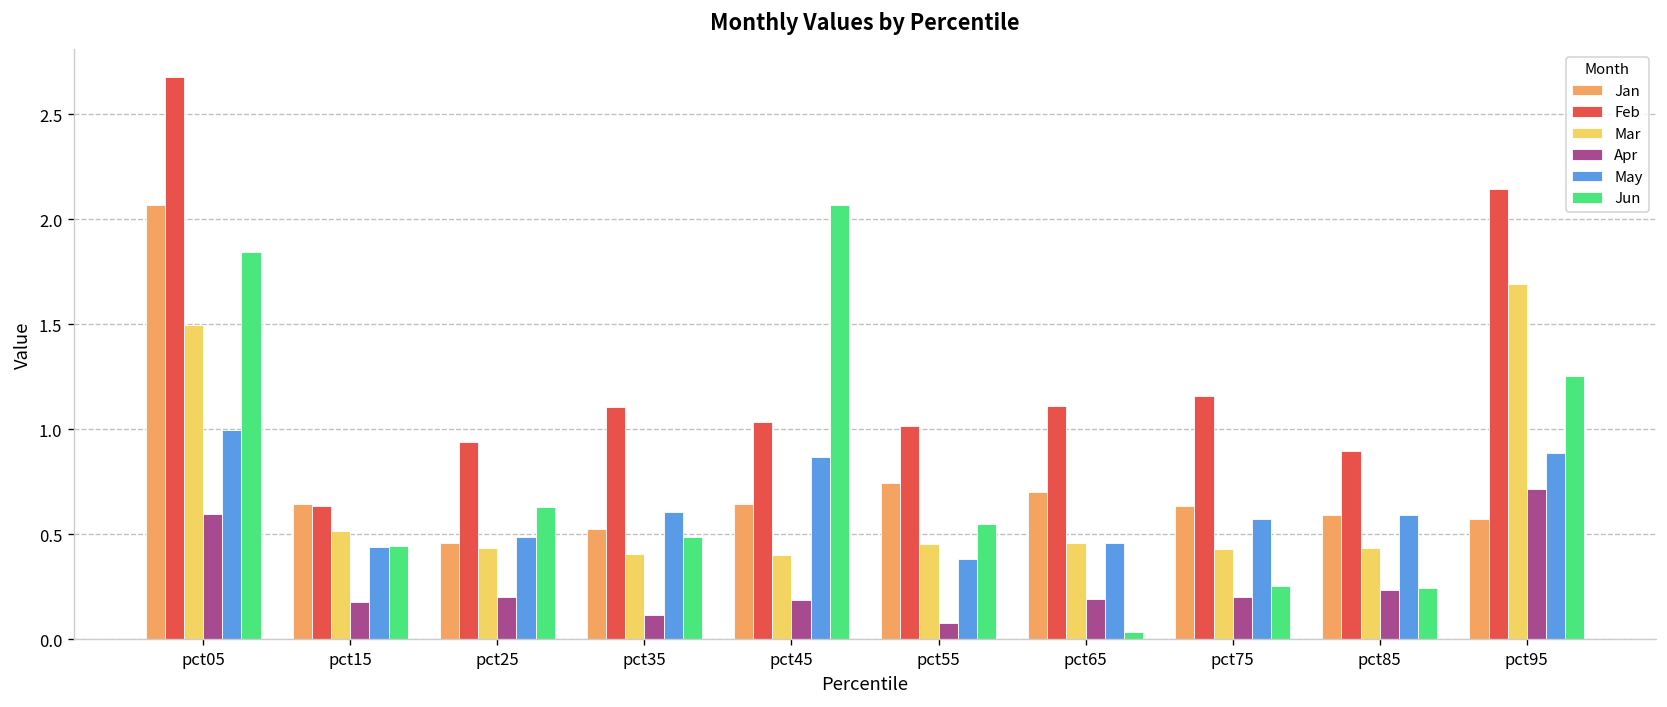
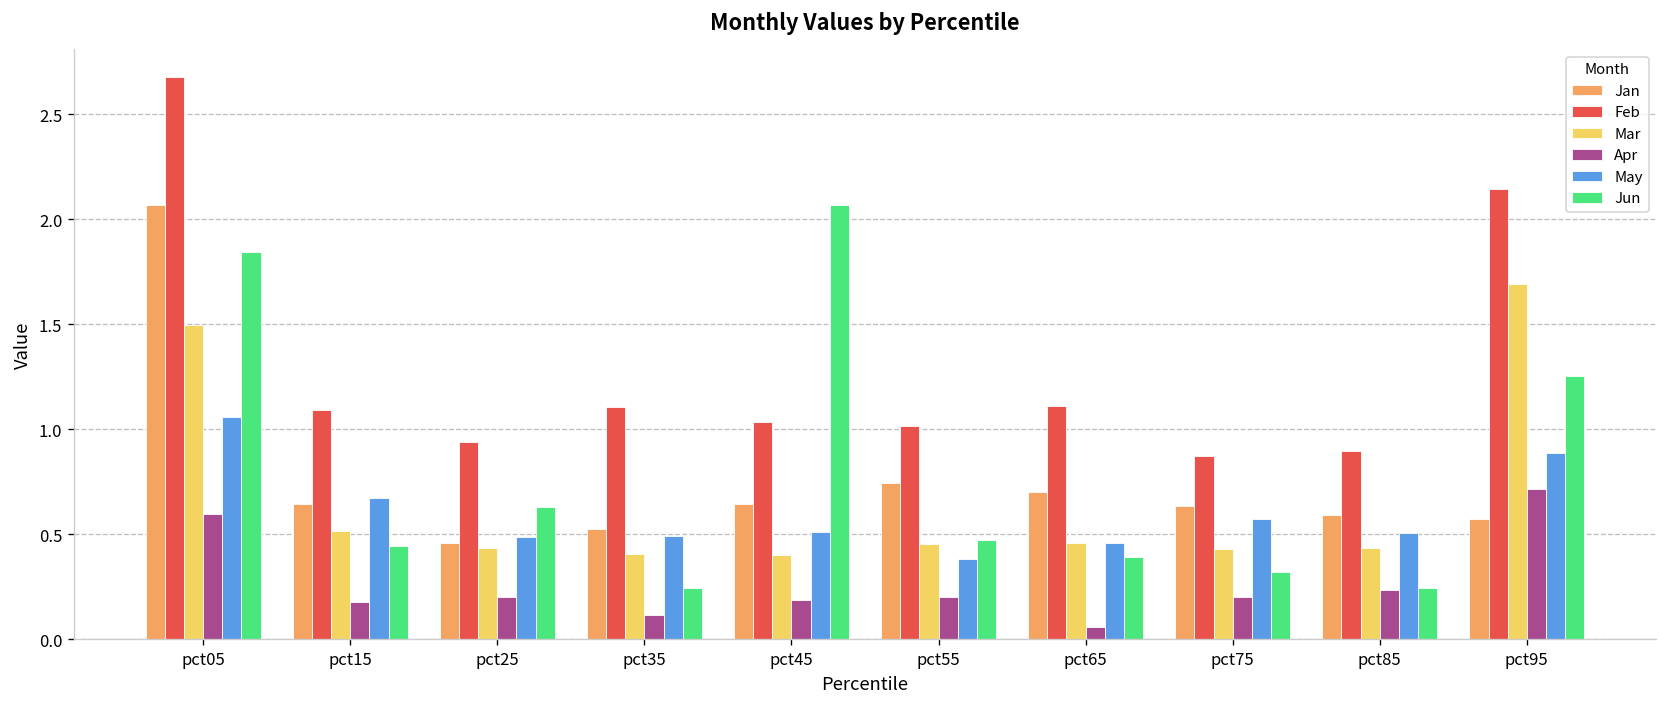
  {
    "Feb": {
      "pct05": 2.68,
-     "pct15": 0.64,
+     "pct15": 1.09,
      "pct25": 0.94,
      "pct35": 1.11,
      "pct45": 1.04,
      "pct55": 1.02,
      "pct65": 1.11,
-     "pct75": 1.16,
+     "pct75": 0.87,
      "pct85": 0.90,
      "pct95": 2.14
    },
    "Apr": {
      "pct05": 0.60,
      "pct15": 0.18,
      "pct25": 0.20,
      "pct35": 0.12,
      "pct45": 0.19,
-     "pct55": 0.08,
-     "pct65": 0.19,
+     "pct55": 0.20,
+     "pct65": 0.06,
      "pct75": 0.20,
      "pct85": 0.24,
      "pct95": 0.72
    },
    "May": {
-     "pct05": 1.00,
-     "pct15": 0.44,
+     "pct05": 1.06,
+     "pct15": 0.67,
      "pct25": 0.49,
-     "pct35": 0.61,
-     "pct45": 0.87,
+     "pct35": 0.49,
+     "pct45": 0.51,
      "pct55": 0.38,
      "pct65": 0.46,
      "pct75": 0.58,
-     "pct85": 0.59,
+     "pct85": 0.51,
      "pct95": 0.89
    },
    "Jun": {
      "pct05": 1.84,
      "pct15": 0.45,
      "pct25": 0.63,
-     "pct35": 0.49,
+     "pct35": 0.24,
      "pct45": 2.07,
-     "pct55": 0.55,
-     "pct65": 0.04,
-     "pct75": 0.26,
+     "pct55": 0.47,
+     "pct65": 0.39,
+     "pct75": 0.32,
      "pct85": 0.25,
      "pct95": 1.25
    }
  }
